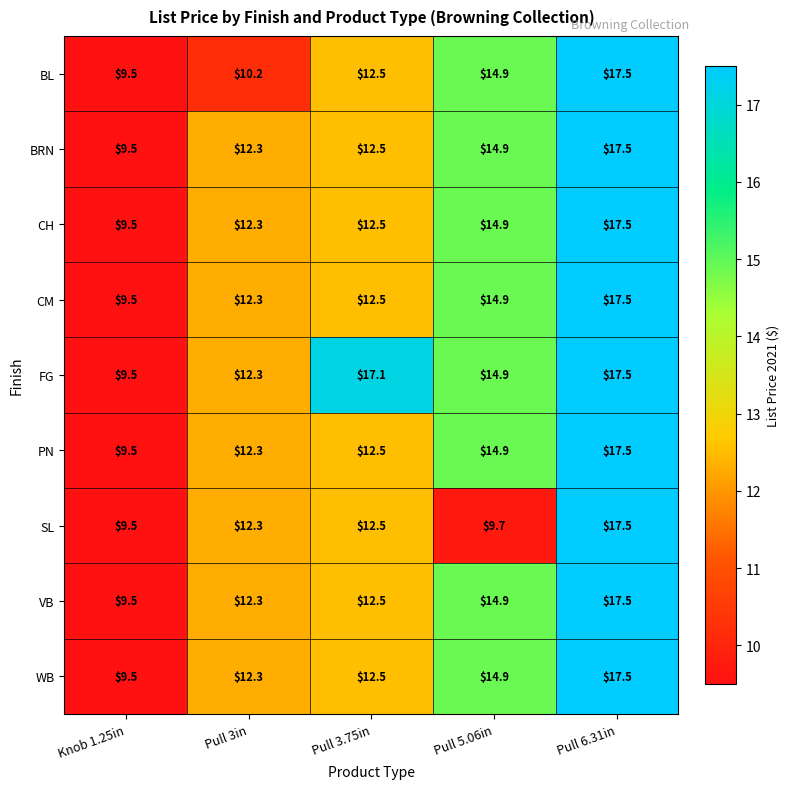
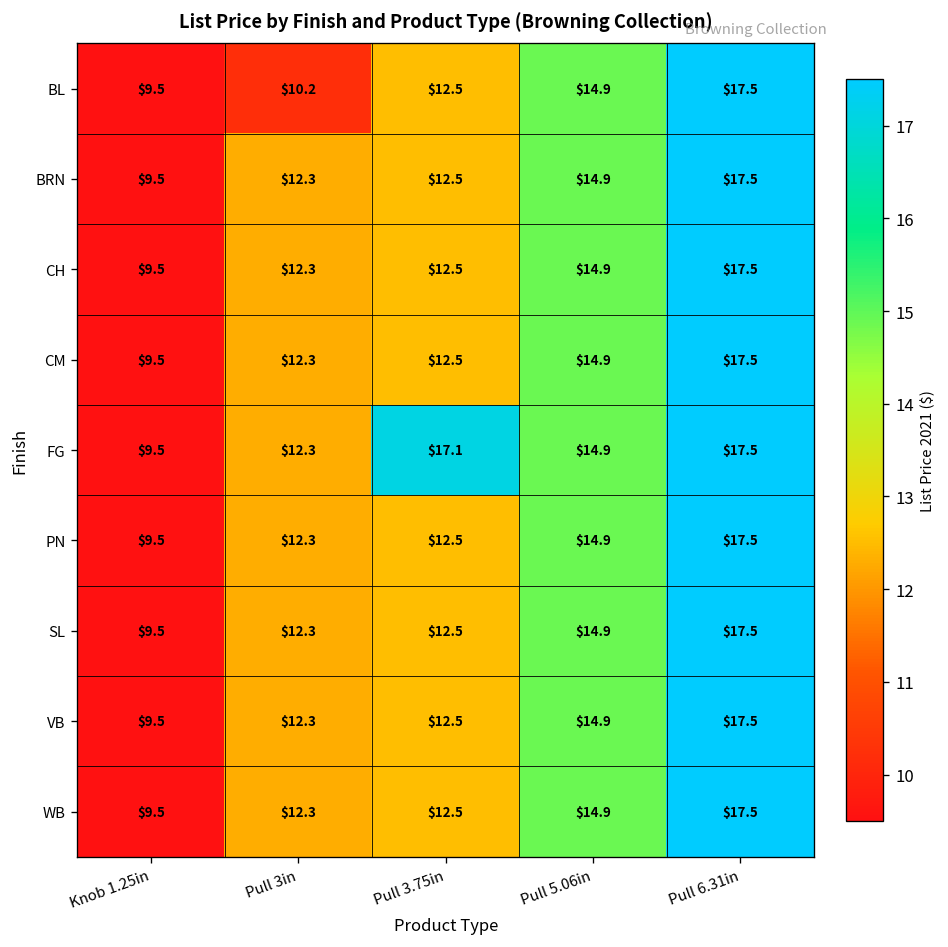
  {
    "BL": {
      "Knob 1.25in": "$9.5",
      "Pull 3in": "$10.2",
      "Pull 3.75in": "$12.5",
      "Pull 5.06in": "$14.9",
      "Pull 6.31in": "$17.5"
    },
    "BRN": {
      "Knob 1.25in": "$9.5",
      "Pull 3in": "$12.3",
      "Pull 3.75in": "$12.5",
      "Pull 5.06in": "$14.9",
      "Pull 6.31in": "$17.5"
    },
    "CH": {
      "Knob 1.25in": "$9.5",
      "Pull 3in": "$12.3",
      "Pull 3.75in": "$12.5",
      "Pull 5.06in": "$14.9",
      "Pull 6.31in": "$17.5"
    },
    "CM": {
      "Knob 1.25in": "$9.5",
      "Pull 3in": "$12.3",
      "Pull 3.75in": "$12.5",
      "Pull 5.06in": "$14.9",
      "Pull 6.31in": "$17.5"
    },
    "FG": {
      "Knob 1.25in": "$9.5",
      "Pull 3in": "$12.3",
      "Pull 3.75in": "$17.1",
      "Pull 5.06in": "$14.9",
      "Pull 6.31in": "$17.5"
    },
    "PN": {
      "Knob 1.25in": "$9.5",
      "Pull 3in": "$12.3",
      "Pull 3.75in": "$12.5",
      "Pull 5.06in": "$14.9",
      "Pull 6.31in": "$17.5"
    },
    "SL": {
      "Knob 1.25in": "$9.5",
      "Pull 3in": "$12.3",
      "Pull 3.75in": "$12.5",
-     "Pull 5.06in": "$9.7",
+     "Pull 5.06in": "$14.9",
      "Pull 6.31in": "$17.5"
    },
    "VB": {
      "Knob 1.25in": "$9.5",
      "Pull 3in": "$12.3",
      "Pull 3.75in": "$12.5",
      "Pull 5.06in": "$14.9",
      "Pull 6.31in": "$17.5"
    },
    "WB": {
      "Knob 1.25in": "$9.5",
      "Pull 3in": "$12.3",
      "Pull 3.75in": "$12.5",
      "Pull 5.06in": "$14.9",
      "Pull 6.31in": "$17.5"
    }
  }
